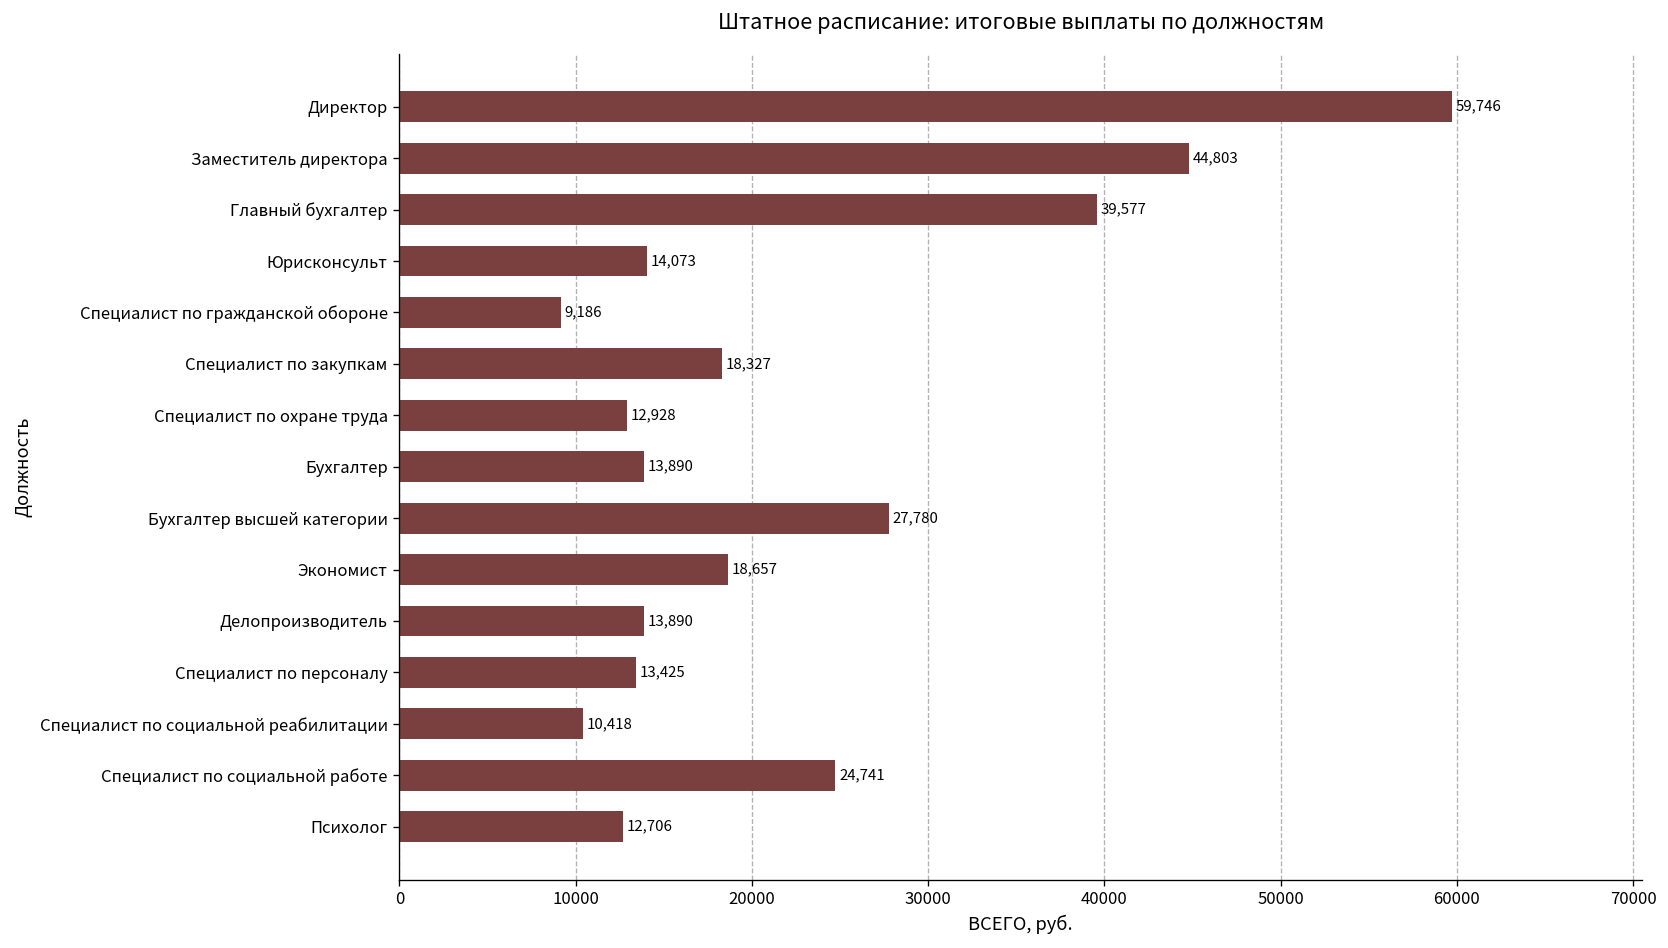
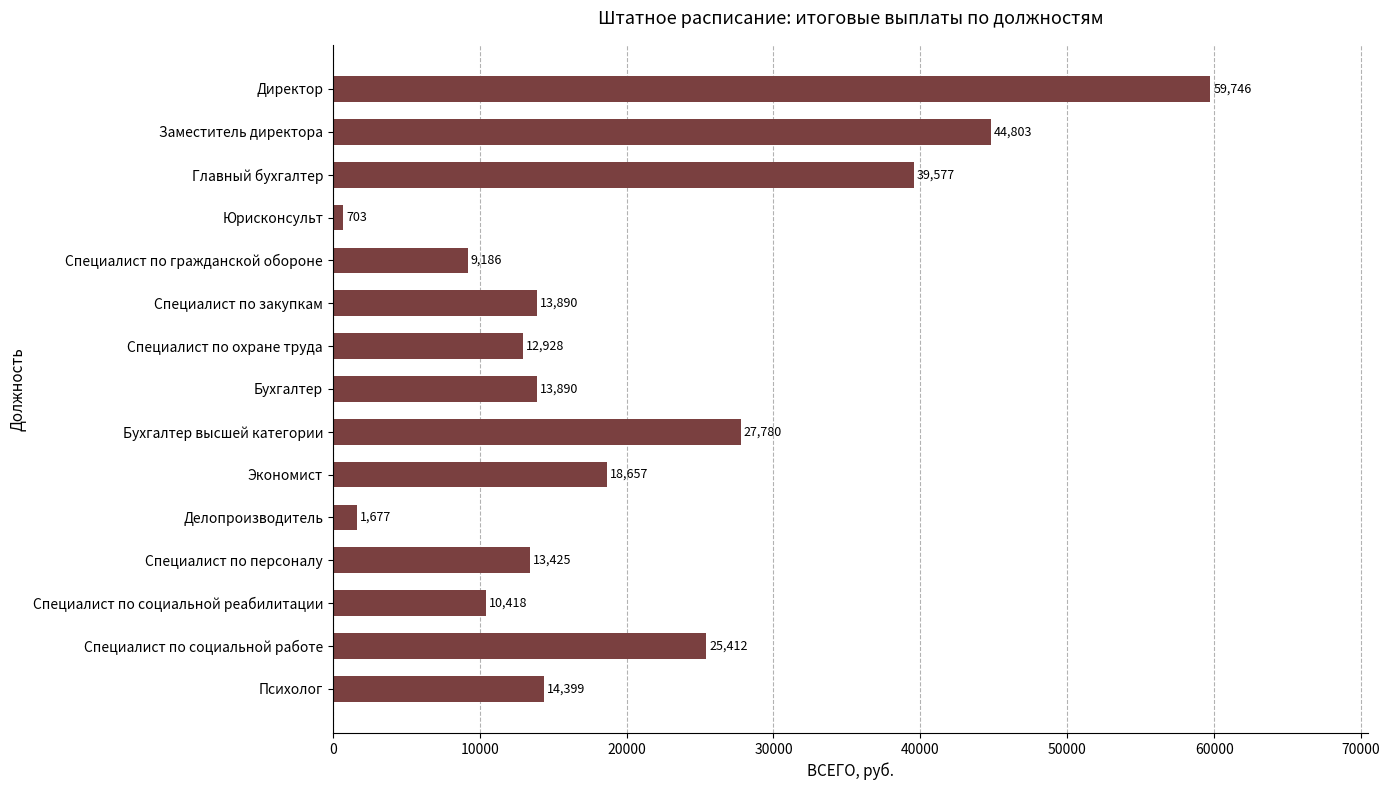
  {
    "Директор": "59,746",
    "Заместитель директора": "44,803",
    "Главный бухгалтер": "39,577",
-   "Юрисконсульт": "14,073",
+   "Юрисконсульт": "703",
    "Специалист по гражданской обороне": "9,186",
-   "Специалист по закупкам": "18,327",
+   "Специалист по закупкам": "13,890",
    "Специалист по охране труда": "12,928",
    "Бухгалтер": "13,890",
    "Бухгалтер высшей категории": "27,780",
    "Экономист": "18,657",
-   "Делопроизводитель": "13,890",
+   "Делопроизводитель": "1,677",
    "Специалист по персоналу": "13,425",
    "Специалист по социальной реабилитации": "10,418",
-   "Специалист по социальной работе": "24,741",
-   "Психолог": "12,706"
+   "Специалист по социальной работе": "25,412",
+   "Психолог": "14,399"
  }
